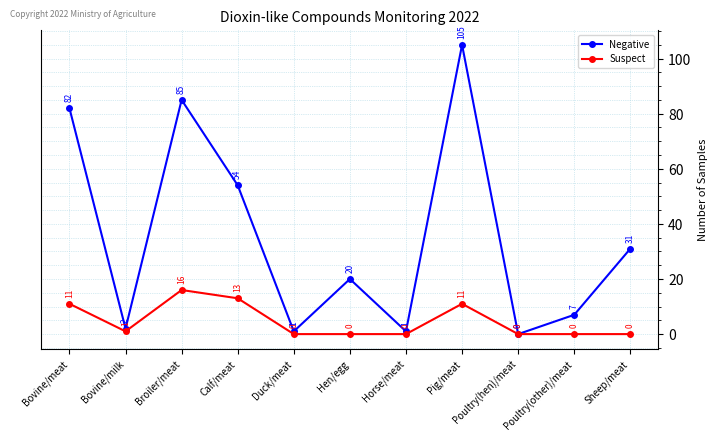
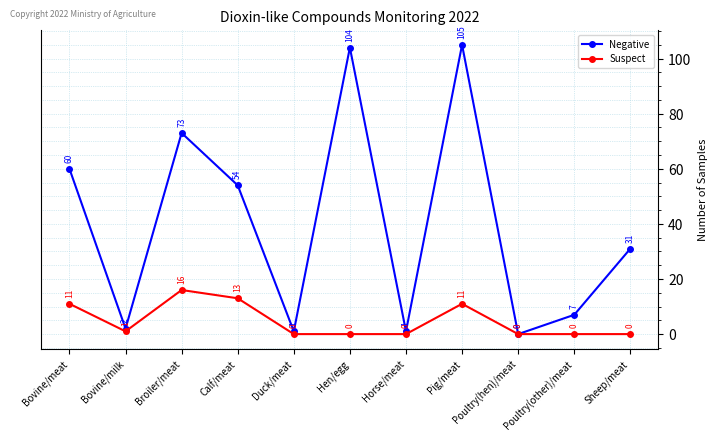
  {
    "Negative": {
-     "Bovine/meat": 82,
-     "Broiler/meat": 85,
+     "Bovine/meat": 60,
+     "Broiler/meat": 73,
      "Calf/meat": 54,
-     "Hen/egg": 20,
+     "Hen/egg": 104,
      "Pig/meat": 105,
      "Poultry(other)/meat": 7,
      "Sheep/meat": 31
    },
    "Suspect": {
      "Bovine/meat": 11,
      "Broiler/meat": 16,
      "Calf/meat": 13,
      "Hen/egg": 0,
      "Pig/meat": 11,
      "Poultry(other)/meat": 0,
      "Sheep/meat": 0
    }
  }
